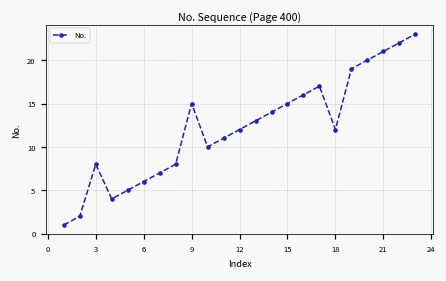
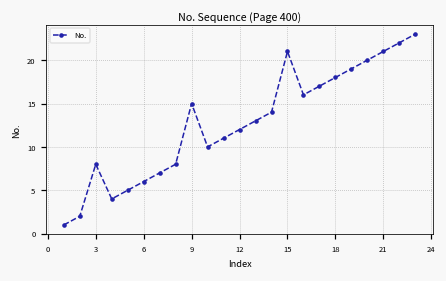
  {
    "3": 8,
    "6": 6,
    "9": 15,
    "12": 12,
-   "15": 15,
-   "18": 12,
+   "15": 21,
+   "18": 18,
    "21": 21
  }
